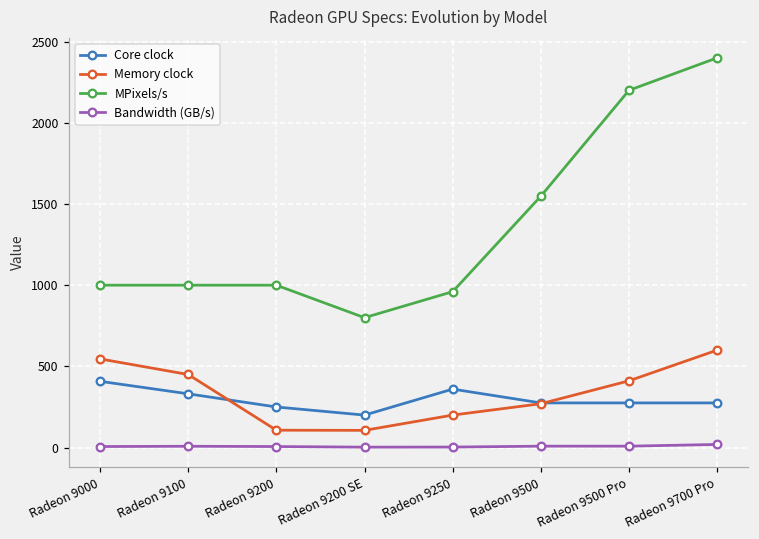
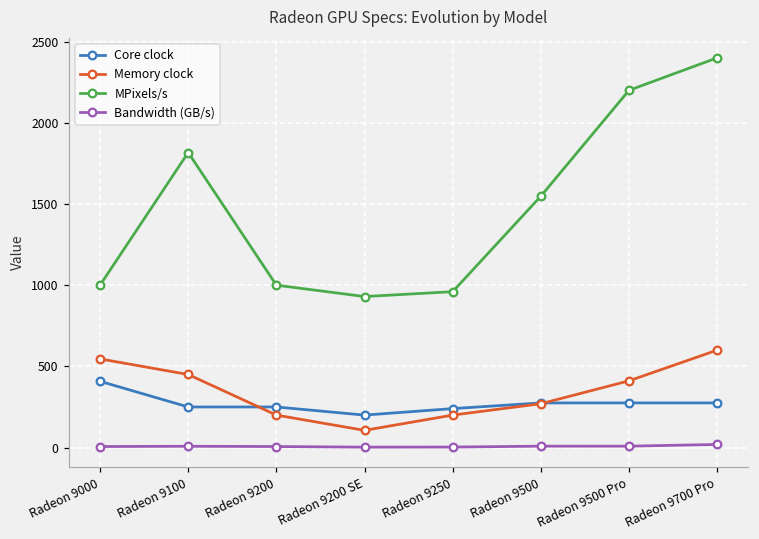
  {
    "Core clock": {
      "Radeon 9000": 410,
-     "Radeon 9100": 330,
+     "Radeon 9100": 250,
      "Radeon 9200": 250,
      "Radeon 9200 SE": 200,
-     "Radeon 9250": 360,
+     "Radeon 9250": 240,
      "Radeon 9500 Pro": 280,
      "Radeon 9700 Pro": 280
    },
    "Memory clock": {
      "Radeon 9000": 550,
      "Radeon 9100": 450,
-     "Radeon 9200": 110,
+     "Radeon 9200": 200,
      "Radeon 9200 SE": 110,
      "Radeon 9250": 200,
      "Radeon 9500 Pro": 410,
      "Radeon 9700 Pro": 600
    },
    "MPixels/s": {
      "Radeon 9000": 1000,
-     "Radeon 9100": 1000,
+     "Radeon 9100": 1820,
      "Radeon 9200": 1000,
-     "Radeon 9200 SE": 800,
+     "Radeon 9200 SE": 930,
      "Radeon 9250": 960,
      "Radeon 9500": 1550,
      "Radeon 9500 Pro": 2200,
      "Radeon 9700 Pro": 2400
    },
    "Bandwidth (GB/s)": {
      "Radeon 9000": 10,
      "Radeon 9100": 10,
      "Radeon 9200": 10,
      "Radeon 9200 SE": 0,
      "Radeon 9250": 0,
      "Radeon 9500": 10,
      "Radeon 9500 Pro": 10,
      "Radeon 9700 Pro": 20
    }
  }
